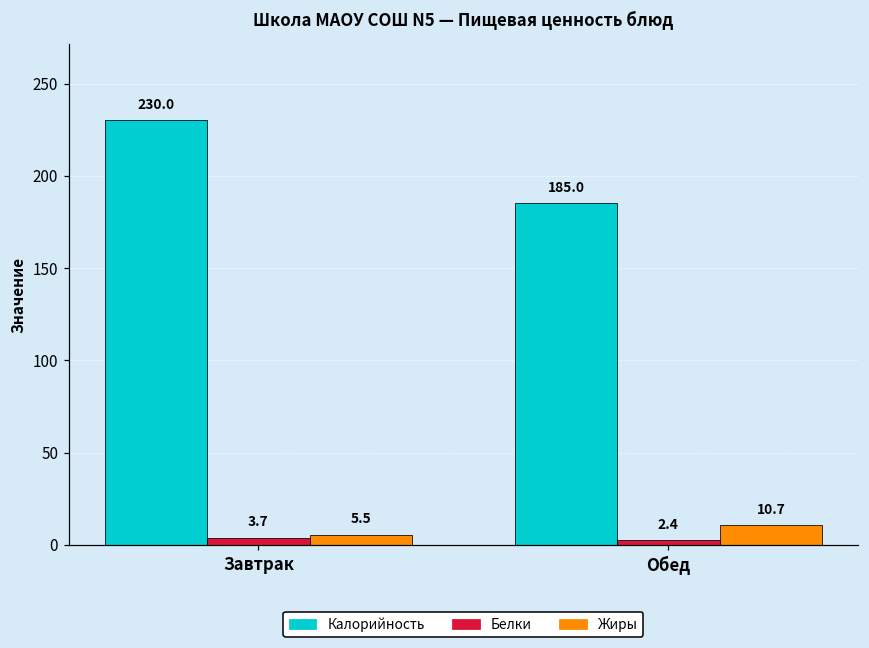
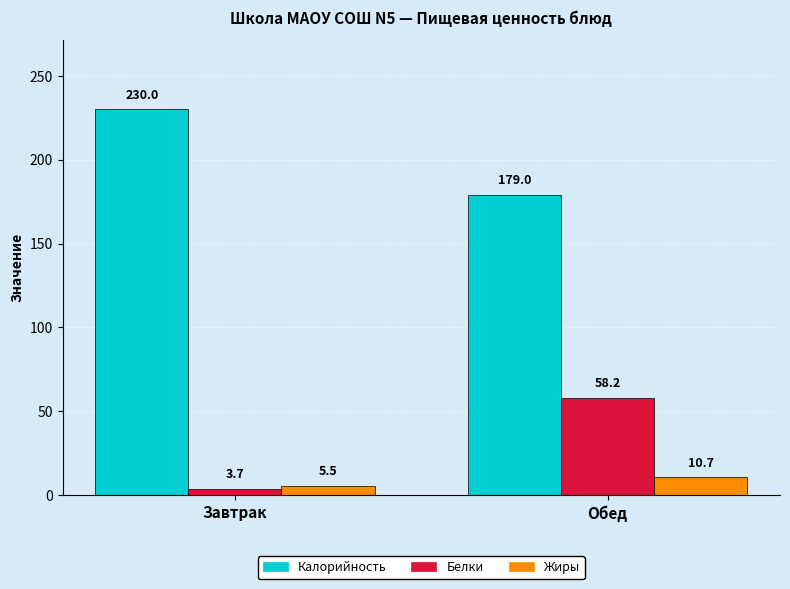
  {
    "Калорийность": {
      "Завтрак": 230.0,
-     "Обед": 185.0
+     "Обед": 179.0
    },
    "Белки": {
      "Завтрак": 3.7,
-     "Обед": 2.4
+     "Обед": 58.2
    },
    "Жиры": {
      "Завтрак": 5.5,
      "Обед": 10.7
    }
  }
